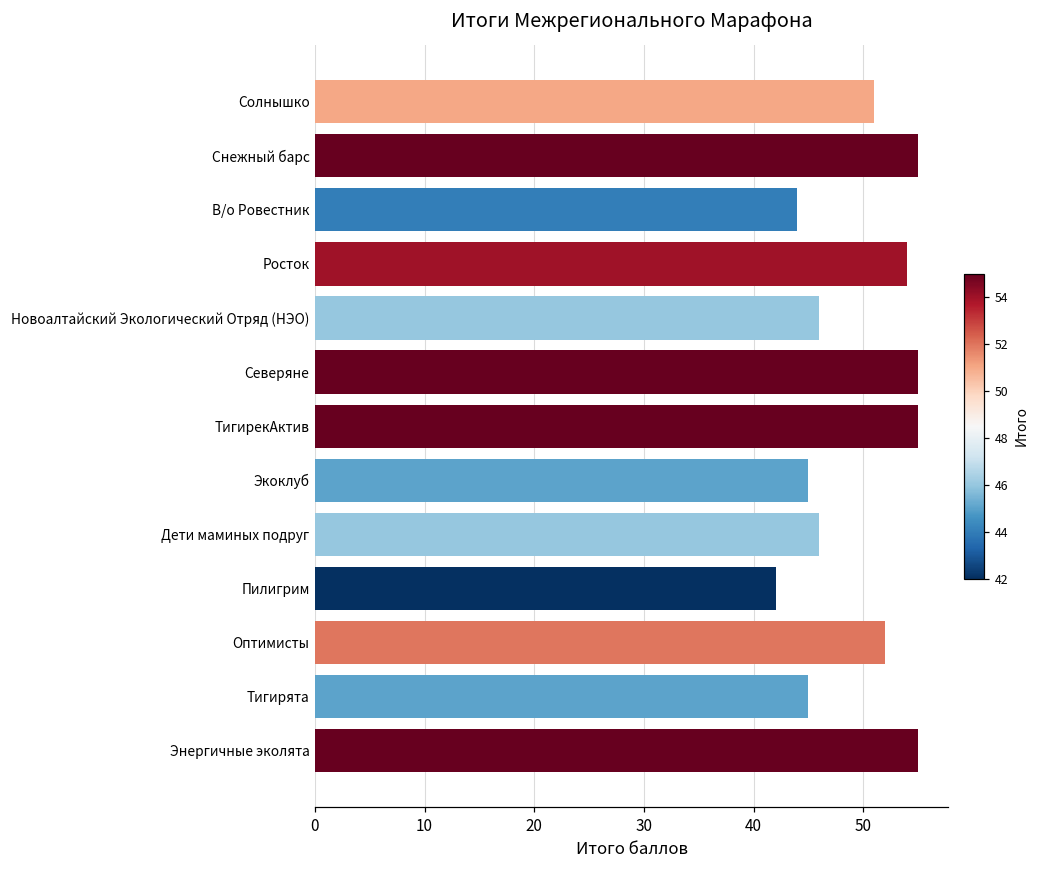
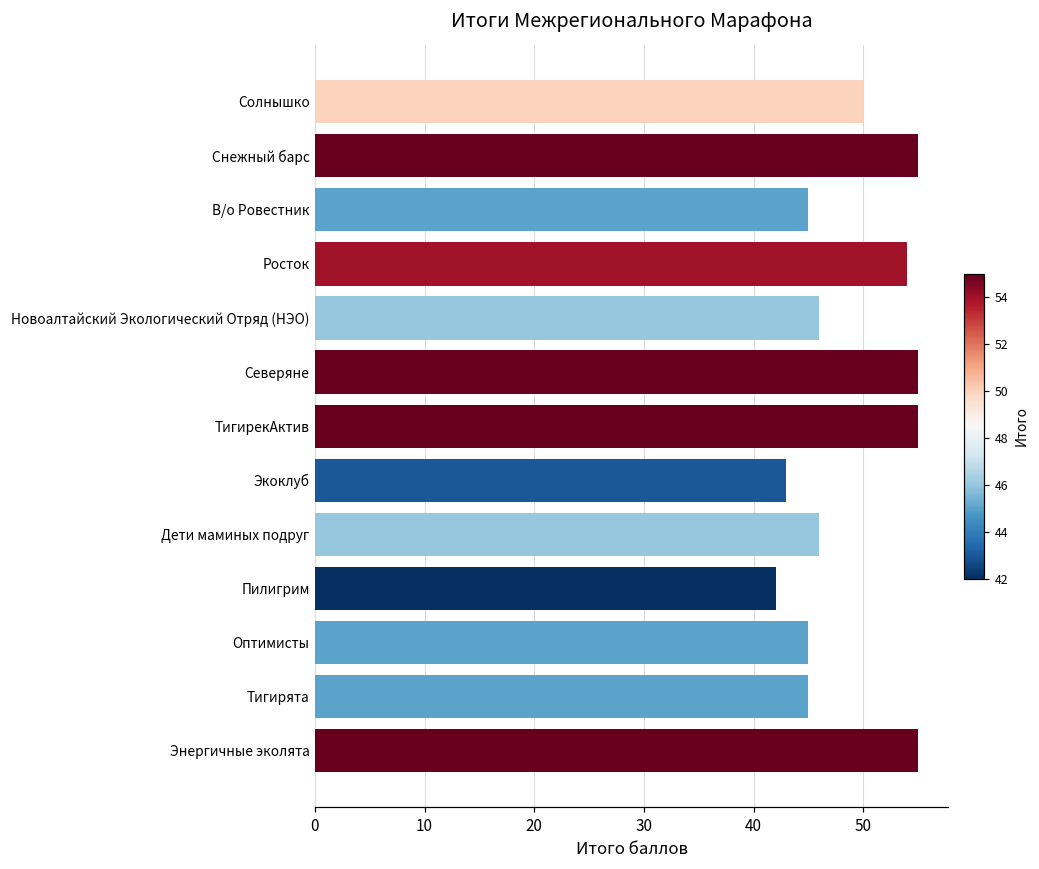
  {
-   "Солнышко": 51,
+   "Солнышко": 50,
    "Снежный барс": 55,
-   "В/о Ровестник": 44,
+   "В/о Ровестник": 45,
    "Росток": 54,
    "Новоалтайский Экологический Отряд (НЭО)": 46,
    "Северяне": 55,
    "ТигирекАктив": 55,
-   "Экоклуб": 45,
+   "Экоклуб": 43,
    "Дети маминых подруг": 46,
    "Пилигрим": 42,
-   "Оптимисты": 52,
+   "Оптимисты": 45,
    "Тигирята": 45,
    "Энергичные эколята": 55
  }
